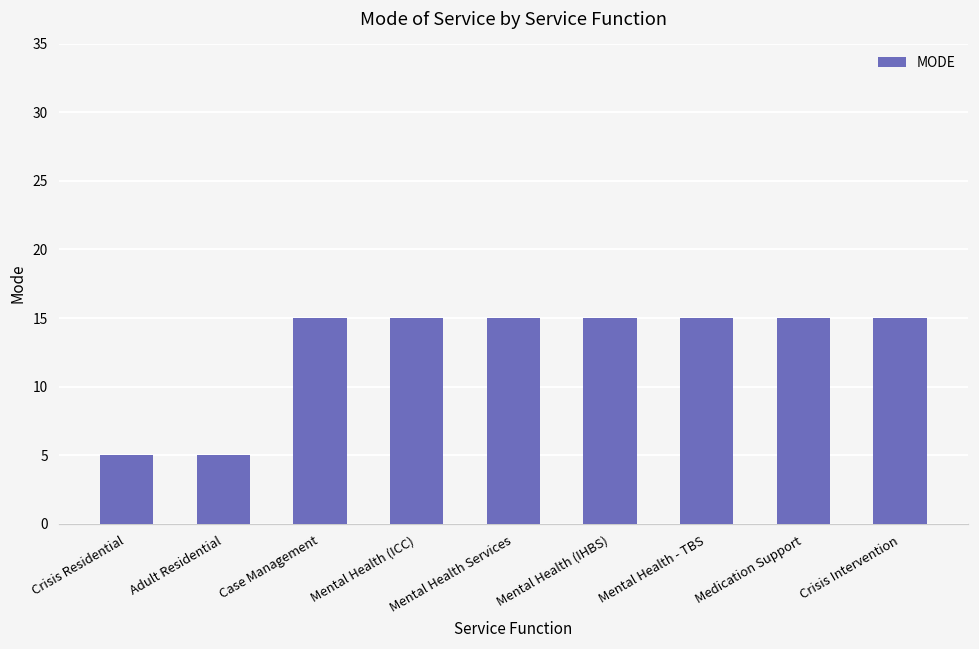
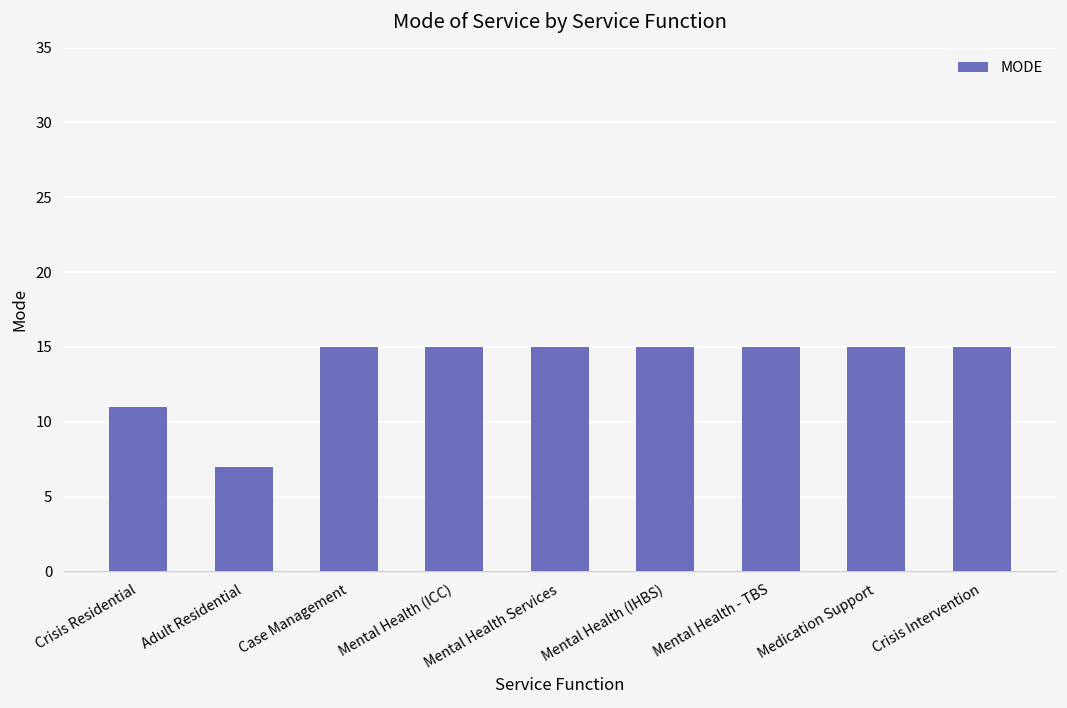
  {
-   "Crisis Residential": 5,
-   "Adult Residential": 5,
+   "Crisis Residential": 11,
+   "Adult Residential": 7,
    "Case Management": 15,
    "Mental Health (ICC)": 15,
    "Mental Health Services": 15,
    "Mental Health (IHBS)": 15,
    "Mental Health - TBS": 15,
    "Medication Support": 15,
    "Crisis Intervention": 15
  }
